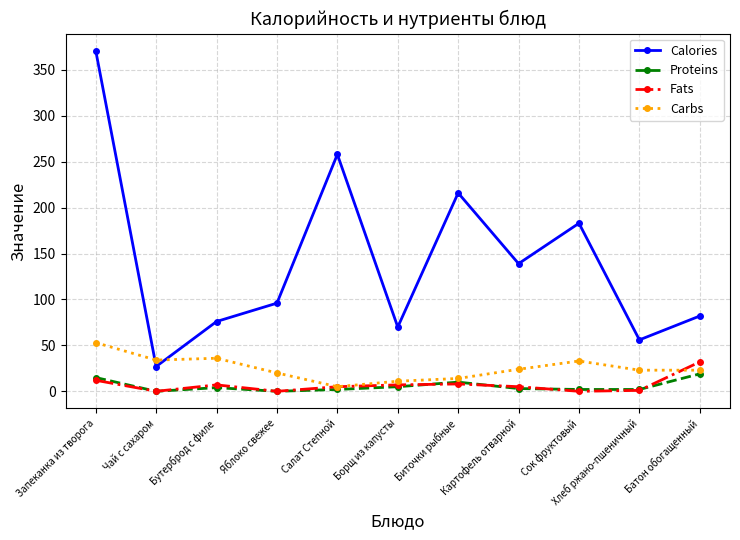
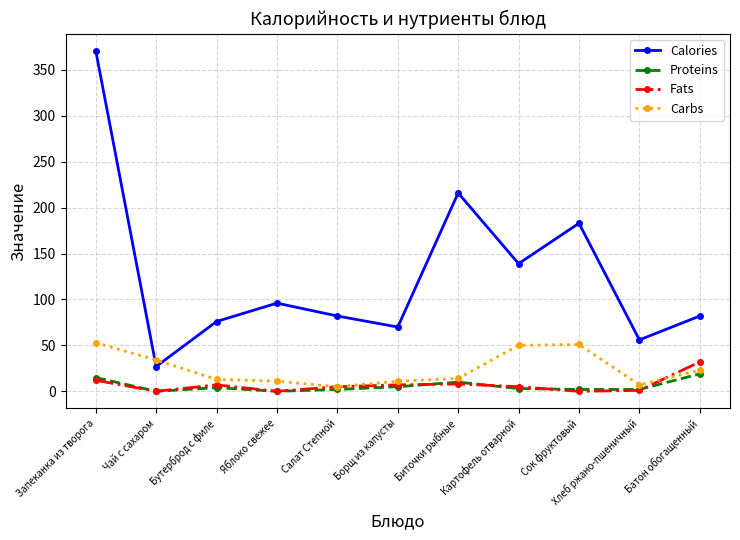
  {
    "Calories": {
      "Запеканка из творога": 370,
      "Чай с сахаром": 30,
      "Бутерброд с филе": 80,
      "Яблоко свежее": 100,
-     "Салат Степной": 260,
+     "Салат Степной": 80,
      "Борщ из капусты": 70,
      "Биточки рыбные": 220,
      "Картофель отварной": 140,
      "Сок фруктовый": 180,
      "Хлеб ржано-пшеничный": 60,
      "Батон обогащенный": 80
    },
    "Proteins": {
      "Запеканка из творога": 20,
      "Бутерброд с филе": 0,
      "Салат Степной": 0,
      "Батон обогащенный": 20
    },
    "Fats": {
      "Запеканка из творога": 10,
      "Бутерброд с филе": 10,
      "Батон обогащенный": 30
    },
    "Carbs": {
      "Запеканка из творога": 50,
      "Чай с сахаром": 30,
-     "Бутерброд с филе": 40,
-     "Яблоко свежее": 20,
+     "Бутерброд с филе": 10,
+     "Яблоко свежее": 10,
      "Борщ из капусты": 10,
      "Биточки рыбные": 10,
-     "Картофель отварной": 20,
-     "Сок фруктовый": 30,
-     "Хлеб ржано-пшеничный": 20,
+     "Картофель отварной": 50,
+     "Сок фруктовый": 50,
+     "Хлеб ржано-пшеничный": 10,
      "Батон обогащенный": 20
    }
  }
